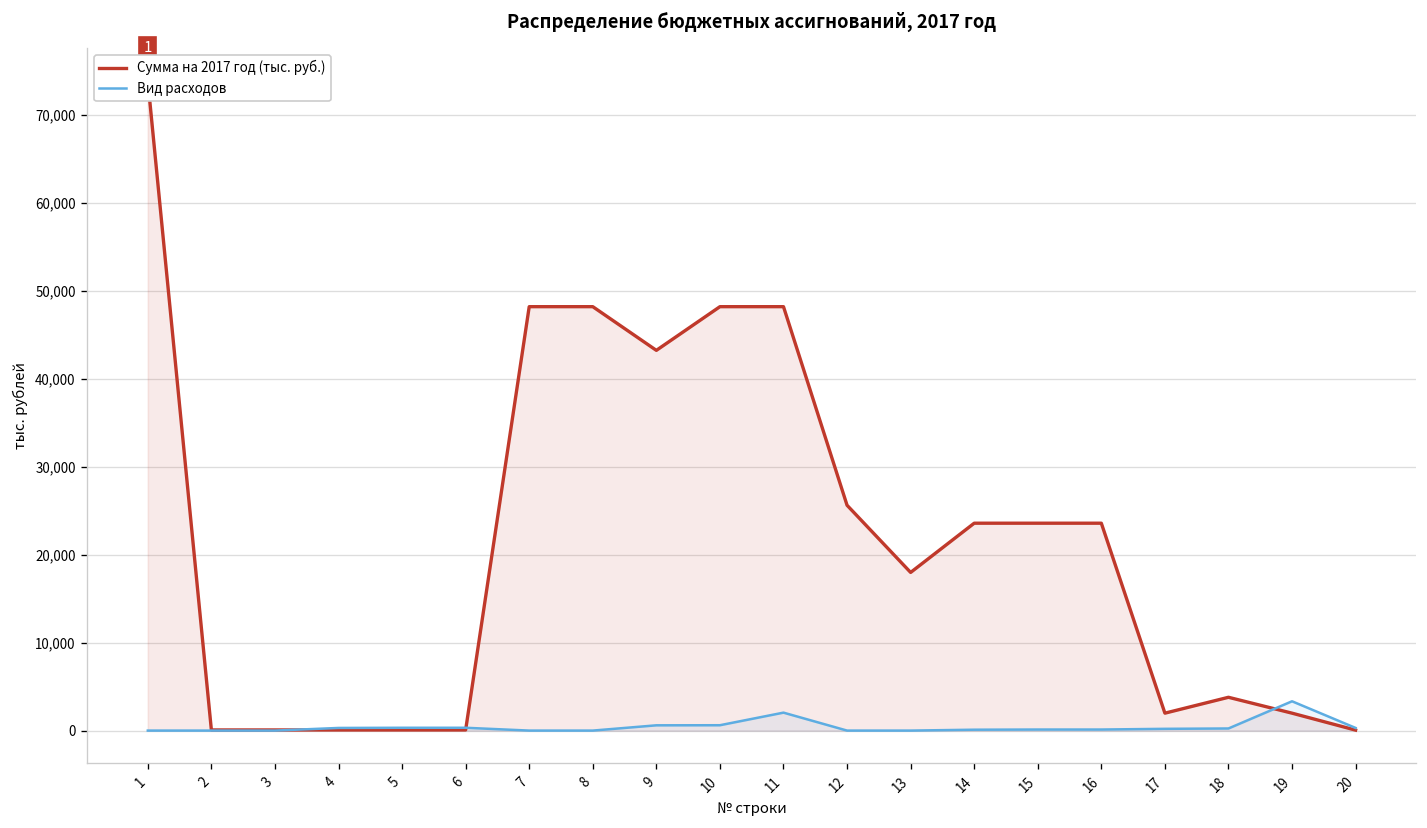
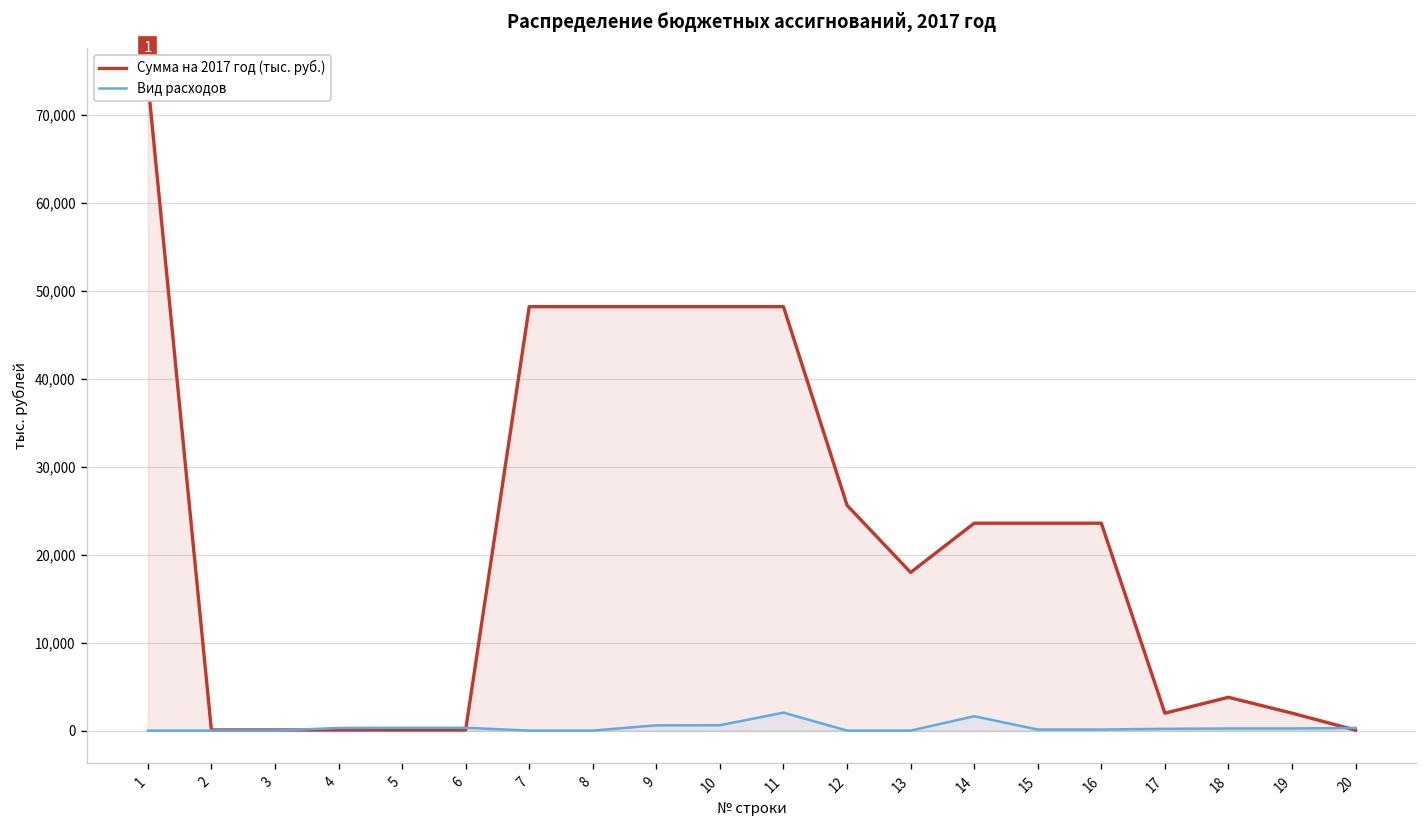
  {
    "Сумма на 2017 год (тыс. руб.)": {
      "7": "48,000",
      "8": "48,000",
-     "9": "43,000",
+     "9": "48,000",
      "10": "48,000",
      "11": "48,000",
      "12": "26,000",
      "13": "18,000",
      "14": "24,000",
      "15": "24,000",
      "16": "24,000",
      "17": "2,000",
      "18": "4,000",
      "19": "2,000"
    },
    "Вид расходов": {
      "1": "0",
      "7": "0",
      "8": "0",
      "9": "1,000",
      "10": "1,000",
      "11": "2,000",
      "12": "0",
      "13": "0",
-     "14": "0",
+     "14": "2,000",
      "15": "0",
      "16": "0",
      "17": "0",
      "18": "0",
-     "19": "3,000"
+     "19": "0"
    }
  }
